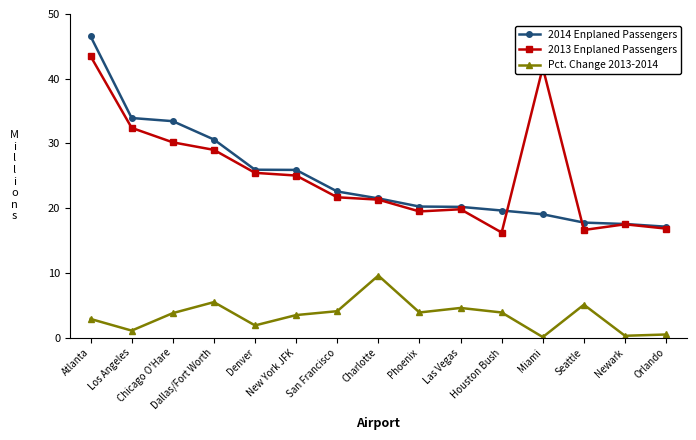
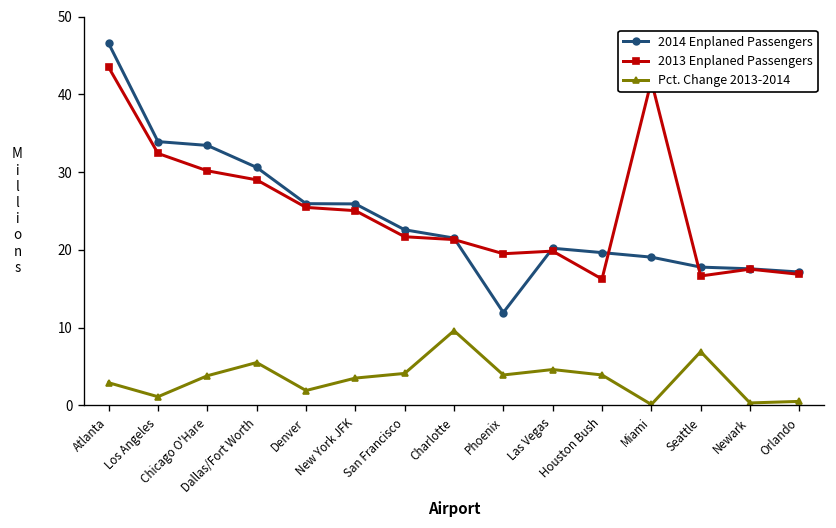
  {
    "2014 Enplaned Passengers": {
      "Atlanta": 47,
      "Los Angeles": 34,
      "Chicago O'Hare": 33,
      "Dallas/Fort Worth": 31,
      "Denver": 26,
      "New York JFK": 26,
      "San Francisco": 23,
-     "Phoenix": 20,
+     "Phoenix": 12,
      "Houston Bush": 20,
      "Miami": 19,
      "Seattle": 18
    },
    "2013 Enplaned Passengers": {
      "Atlanta": 43,
      "Los Angeles": 32,
      "Chicago O'Hare": 30,
      "Dallas/Fort Worth": 29,
      "Denver": 25,
      "New York JFK": 25,
      "San Francisco": 22,
      "Phoenix": 20,
      "Houston Bush": 16,
      "Seattle": 17
    },
    "Pct. Change 2013-2014": {
      "Atlanta": 3,
      "Los Angeles": 1,
      "Chicago O'Hare": 4,
      "Dallas/Fort Worth": 6,
      "Denver": 2,
      "New York JFK": 4,
      "San Francisco": 4,
      "Charlotte": 10,
      "Phoenix": 4,
      "Las Vegas": 5,
      "Houston Bush": 4,
      "Miami": 0,
-     "Seattle": 5,
+     "Seattle": 7,
      "Newark": 0,
      "Orlando": 1
    }
  }
